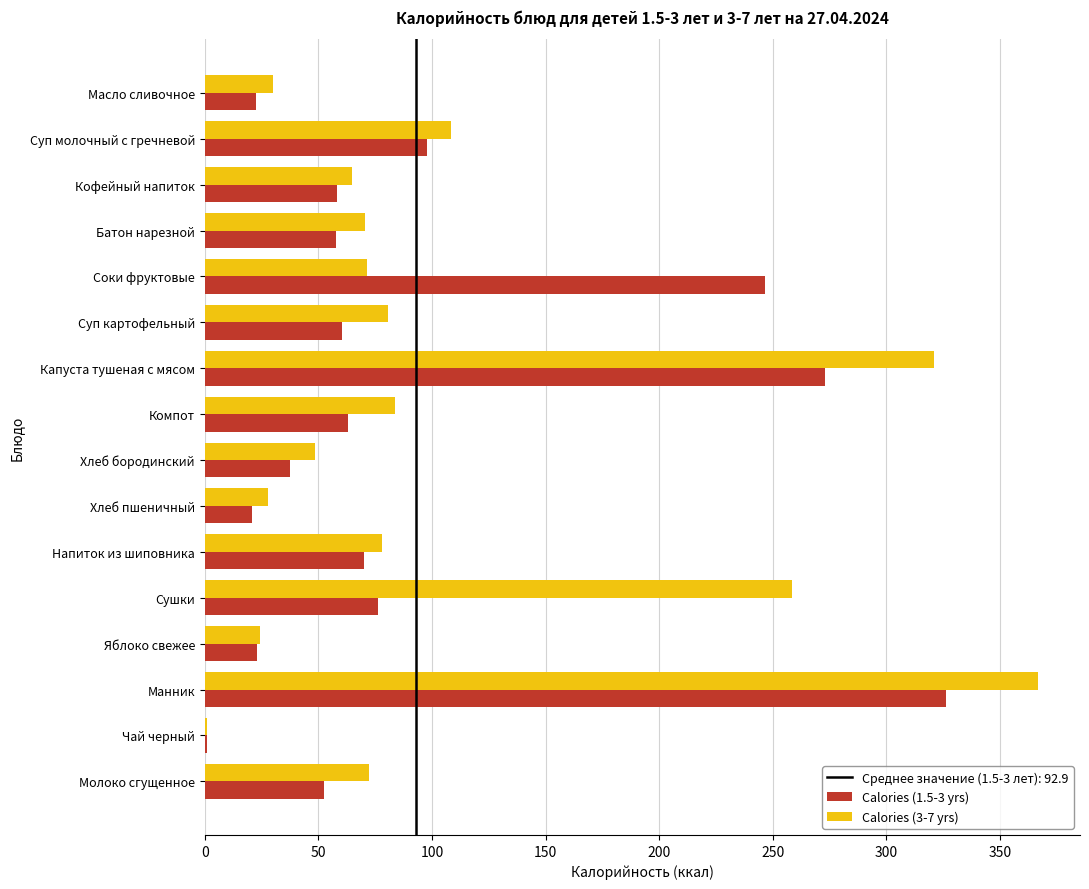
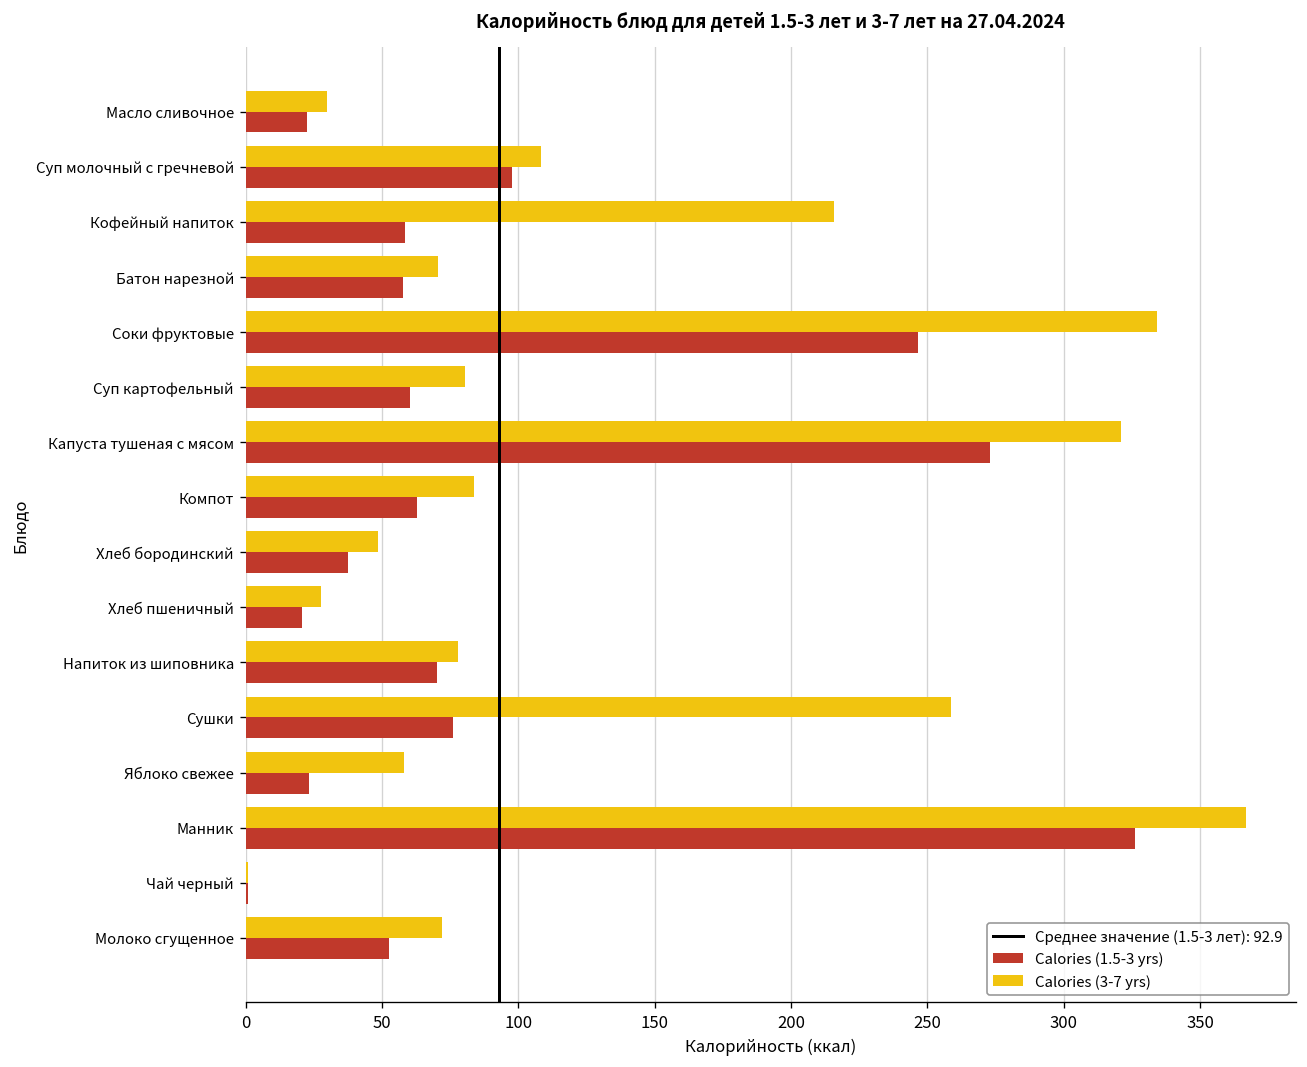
  {
    "Calories (1.5-3 yrs)": {
      "Масло сливочное": 22,
      "Суп молочный с гречневой": 98,
      "Кофейный напиток": 58,
      "Батон нарезной": 58,
      "Соки фруктовые": 247,
      "Суп картофельный": 60,
      "Капуста тушеная с мясом": 273,
      "Компот": 63,
      "Хлеб бородинский": 37,
      "Хлеб пшеничный": 21,
      "Напиток из шиповника": 70,
      "Сушки": 76,
      "Яблоко свежее": 23,
      "Манник": 326,
      "Молоко сгущенное": 52
    },
    "Calories (3-7 yrs)": {
      "Масло сливочное": 30,
      "Суп молочный с гречневой": 108,
-     "Кофейный напиток": 65,
+     "Кофейный напиток": 216,
      "Батон нарезной": 71,
-     "Соки фруктовые": 71,
+     "Соки фруктовые": 334,
      "Суп картофельный": 81,
      "Капуста тушеная с мясом": 321,
      "Компот": 84,
      "Хлеб бородинский": 48,
      "Хлеб пшеничный": 28,
      "Напиток из шиповника": 78,
      "Сушки": 259,
-     "Яблоко свежее": 24,
+     "Яблоко свежее": 58,
      "Манник": 367,
      "Молоко сгущенное": 72
    }
  }
